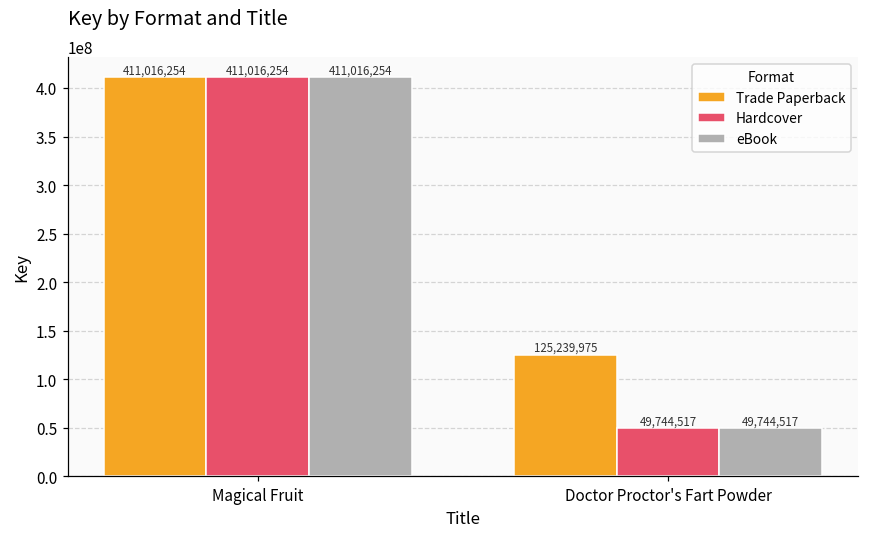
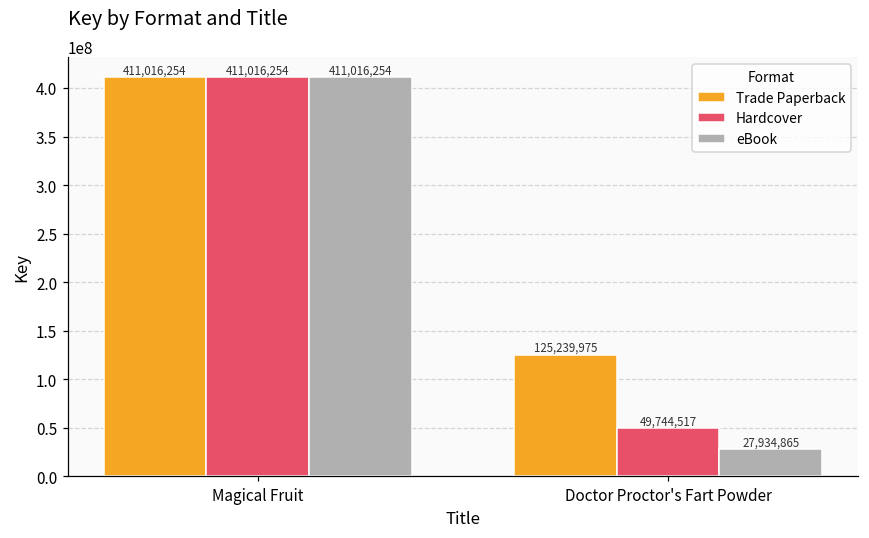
  {
    "Trade Paperback": {
      "Magical Fruit": "411,016,254",
      "Doctor Proctor's Fart Powder": "125,239,975"
    },
    "Hardcover": {
      "Magical Fruit": "411,016,254",
      "Doctor Proctor's Fart Powder": "49,744,517"
    },
    "eBook": {
      "Magical Fruit": "411,016,254",
-     "Doctor Proctor's Fart Powder": "49,744,517"
+     "Doctor Proctor's Fart Powder": "27,934,865"
    }
  }
